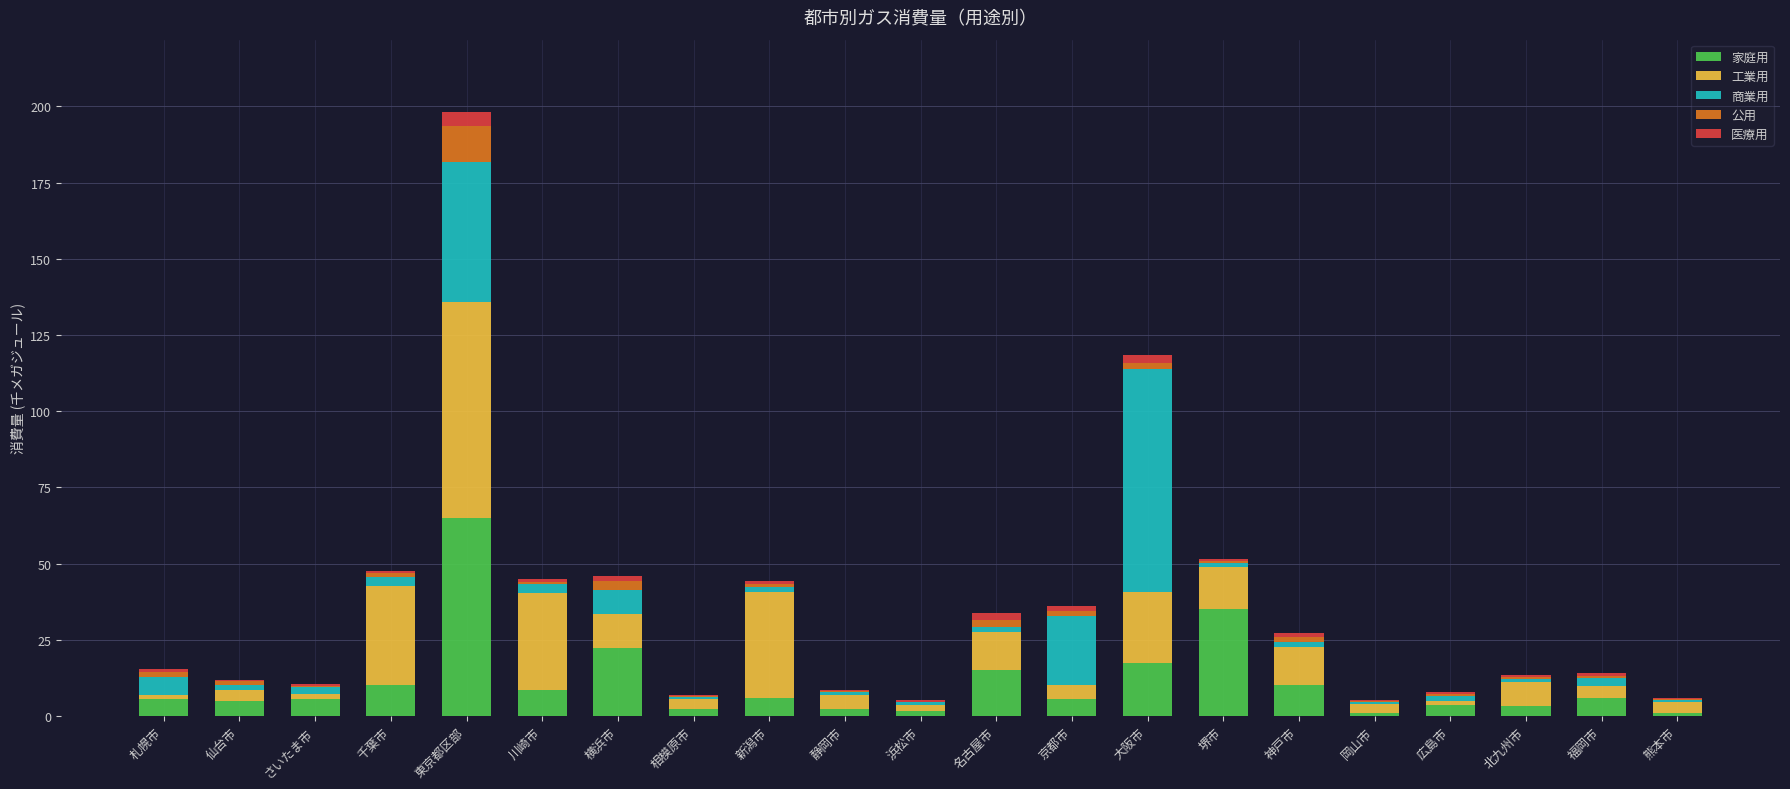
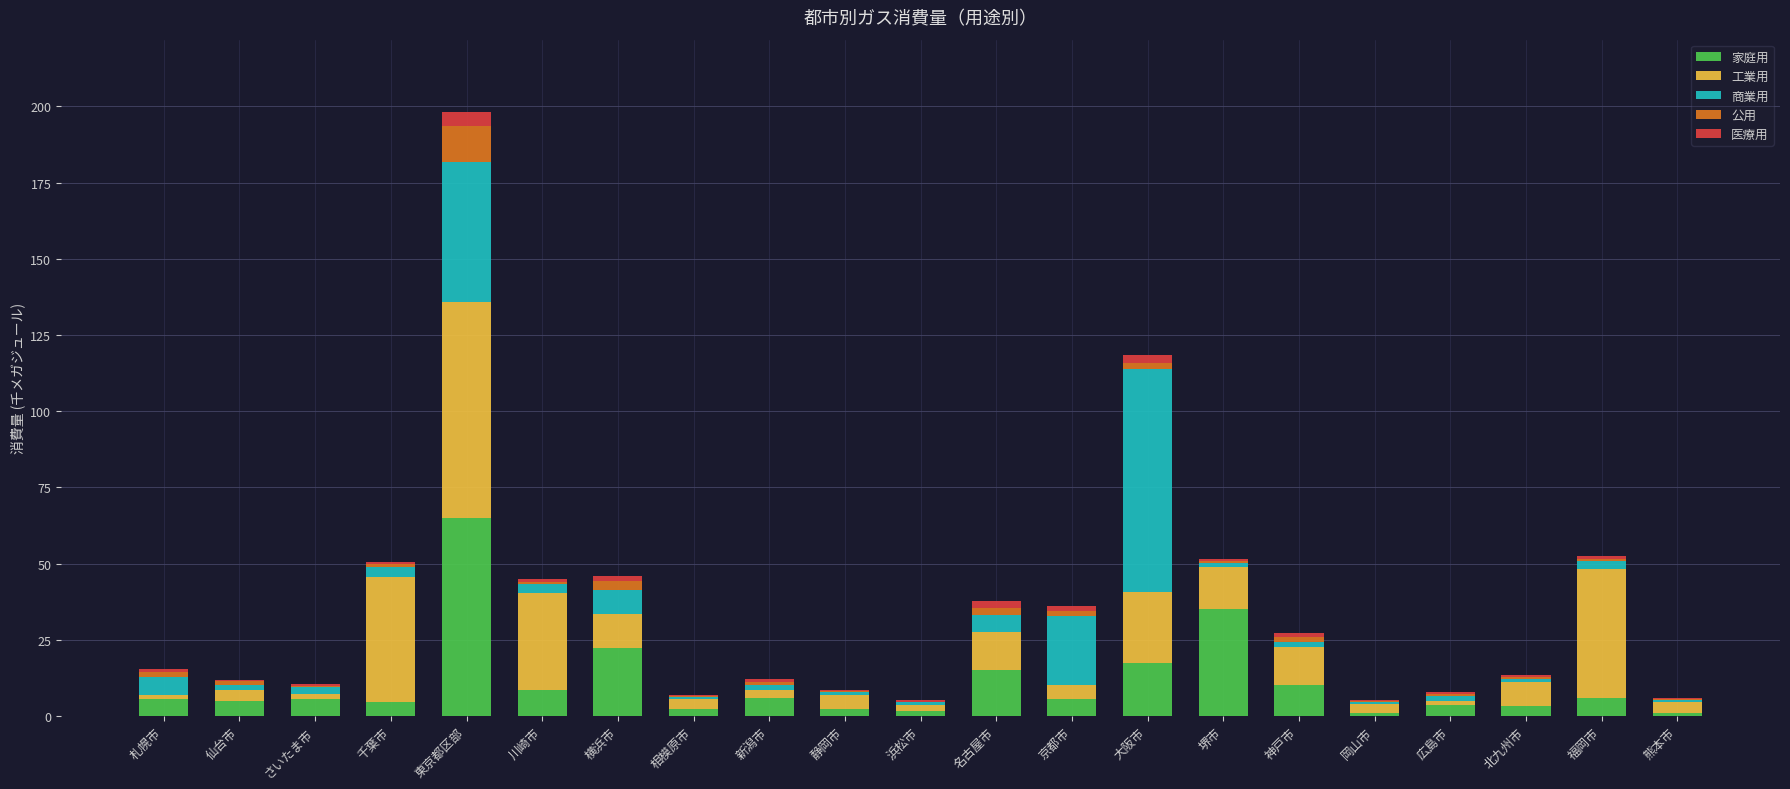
  {
    "家庭用": {
      "札幌市": 6,
      "仙台市": 5,
      "さいたま市": 5,
-     "千葉市": 10,
+     "千葉市": 5,
      "東京都区部": 65,
      "川崎市": 8,
      "横浜市": 22,
      "相模原市": 2,
      "新潟市": 6,
      "静岡市": 2,
      "浜松市": 1,
      "名古屋市": 15,
      "京都市": 6,
      "大阪市": 17,
      "堺市": 35,
      "神戸市": 10,
      "岡山市": 1,
      "広島市": 4,
      "北九州市": 3,
      "福岡市": 6,
      "熊本市": 1
    },
    "工業用": {
      "札幌市": 1,
      "仙台市": 4,
      "さいたま市": 2,
-     "千葉市": 33,
+     "千葉市": 41,
      "東京都区部": 71,
      "川崎市": 32,
      "横浜市": 11,
      "相模原市": 3,
-     "新潟市": 35,
+     "新潟市": 3,
      "静岡市": 5,
      "浜松市": 2,
      "名古屋市": 12,
      "京都市": 5,
      "大阪市": 23,
      "堺市": 14,
      "神戸市": 13,
      "岡山市": 3,
      "広島市": 1,
      "北九州市": 8,
-     "福岡市": 4,
+     "福岡市": 42,
      "熊本市": 4
    },
    "商業用": {
      "札幌市": 6,
      "仙台市": 2,
      "さいたま市": 2,
      "千葉市": 3,
      "東京都区部": 46,
      "川崎市": 3,
      "横浜市": 8,
      "新潟市": 2,
      "静岡市": 1,
-     "名古屋市": 2,
+     "名古屋市": 6,
      "京都市": 22,
      "大阪市": 73,
      "堺市": 1,
      "神戸市": 2,
      "広島市": 2,
      "北九州市": 1,
      "福岡市": 2
    },
    "公用": {
      "札幌市": 2,
      "仙台市": 1,
      "千葉市": 1,
      "東京都区部": 12,
      "川崎市": 1,
      "横浜市": 3,
      "新潟市": 1,
      "名古屋市": 2,
      "京都市": 2,
      "大阪市": 2,
      "神戸市": 2
    },
    "医療用": {
      "札幌市": 1,
      "東京都区部": 4,
      "横浜市": 2,
      "新潟市": 1,
      "名古屋市": 2,
      "京都市": 1,
      "大阪市": 2,
      "神戸市": 2,
      "福岡市": 1
    }
  }
